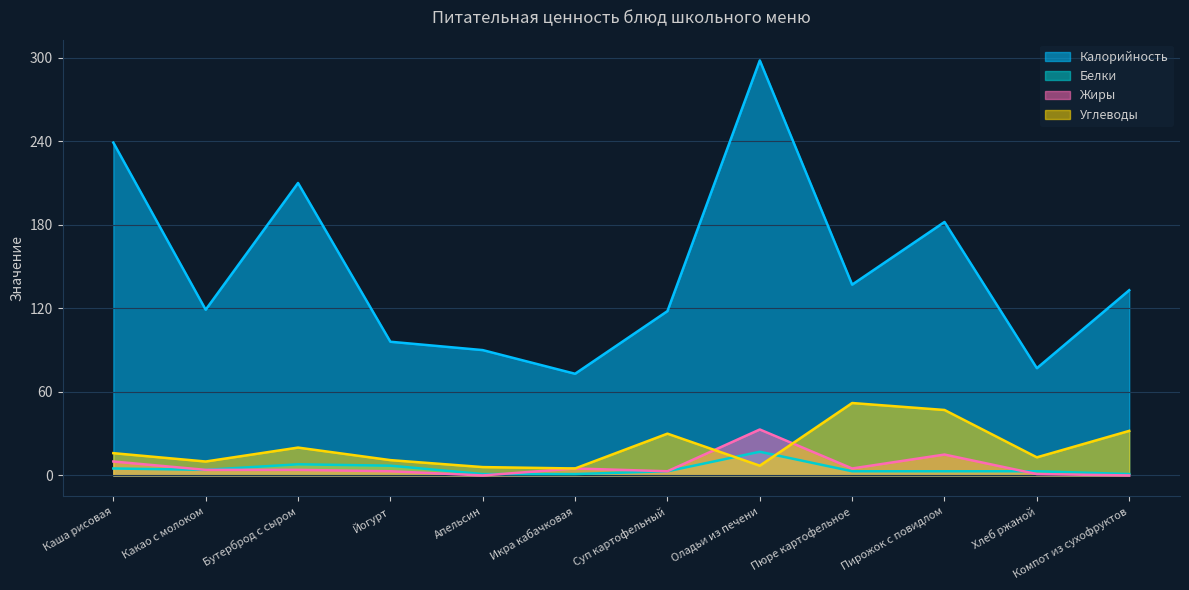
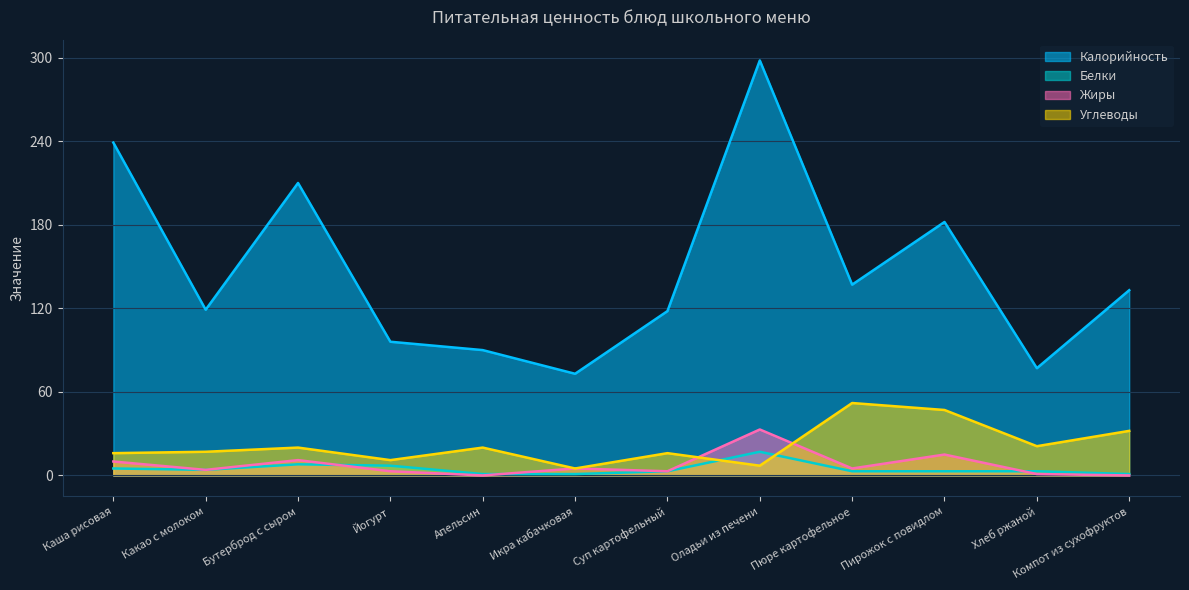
  {
    "Жиры": {
      "Каша рисовая": 10,
-     "Бутерброд с сыром": 4,
+     "Бутерброд с сыром": 11,
      "Йогурт": 3,
      "Оладьи из печени": 33,
      "Пюре картофельное": 5,
      "Пирожок с повидлом": 15,
      "Хлеб ржаной": 1
    },
    "Углеводы": {
      "Каша рисовая": 16,
-     "Какао с молоком": 10,
+     "Какао с молоком": 17,
      "Бутерброд с сыром": 20,
      "Йогурт": 11,
-     "Апельсин": 6,
-     "Суп картофельный": 30,
+     "Апельсин": 20,
+     "Суп картофельный": 16,
      "Оладьи из печени": 7,
      "Пюре картофельное": 52,
      "Пирожок с повидлом": 47,
-     "Хлеб ржаной": 13,
+     "Хлеб ржаной": 21,
      "Компот из сухофруктов": 32
    }
  }
